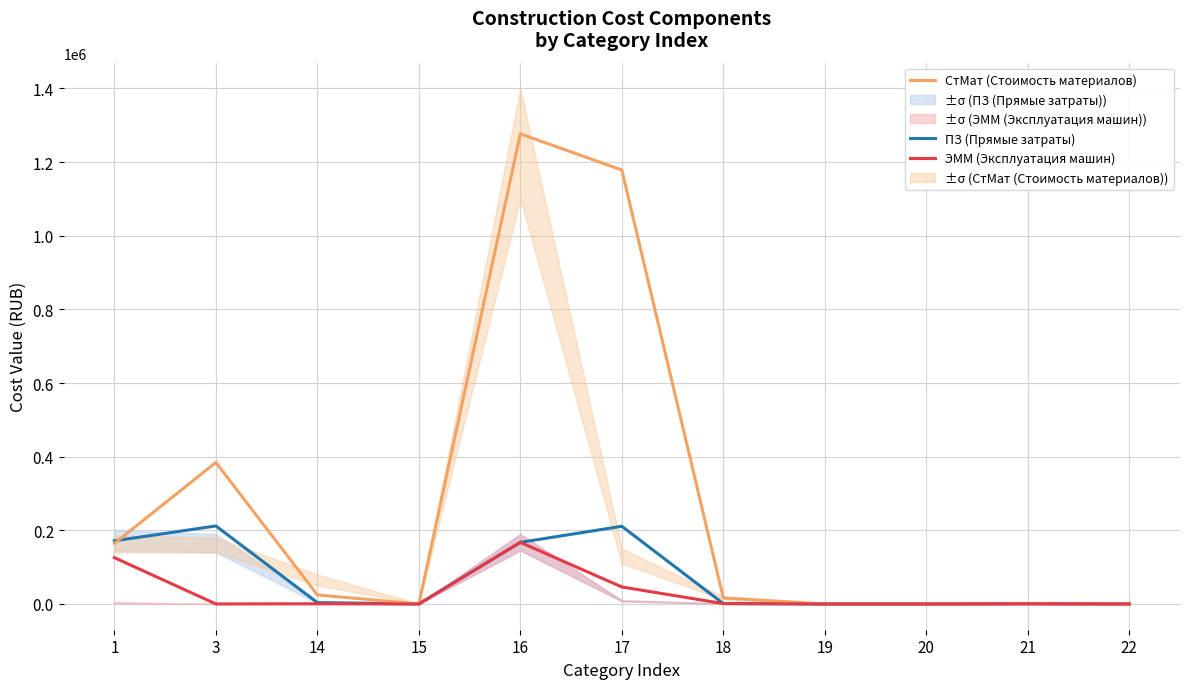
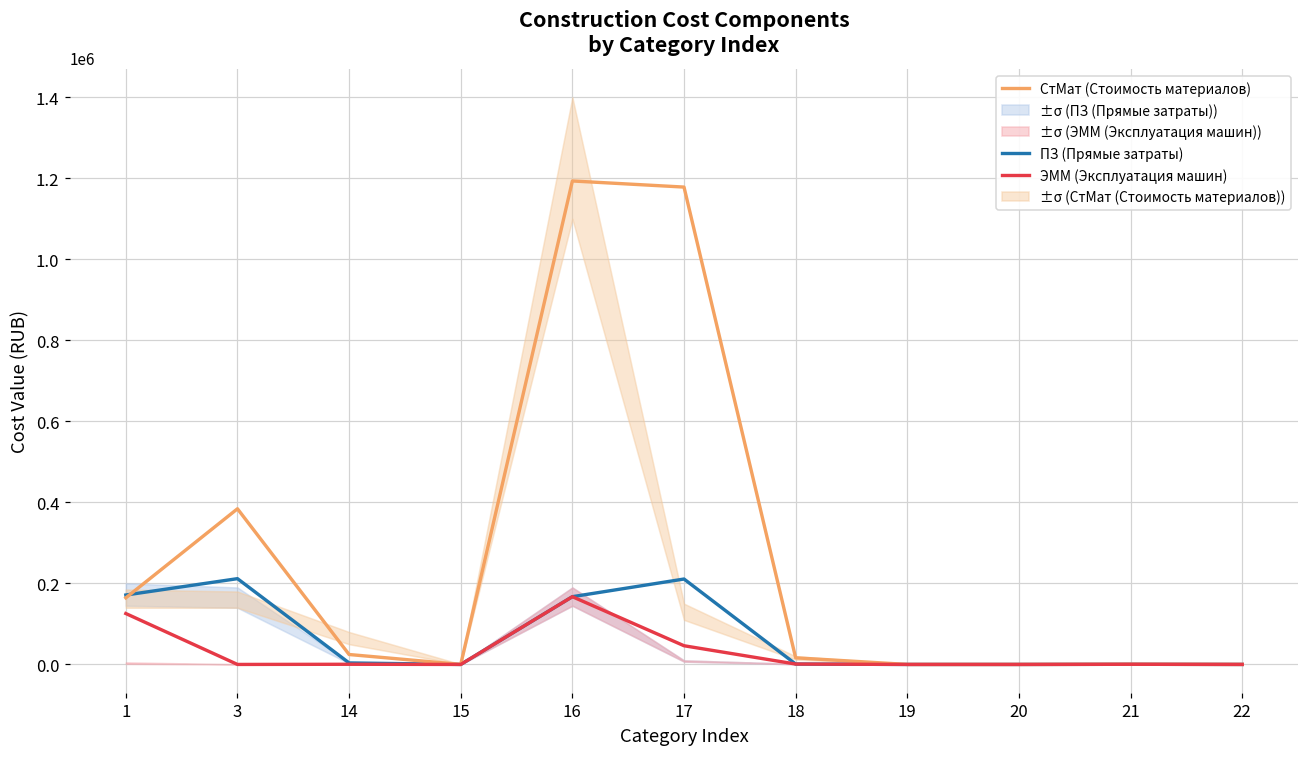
  {
    "ПЗ (Прямые затраты)": {
      "1": 170000,
      "3": 210000,
      "17": 210000
    },
    "СтМат (Стоимость материалов)": {
      "1": 160000,
      "3": 380000,
      "14": 20000,
-     "16": 1280000,
+     "16": 1190000,
      "17": 1180000
    },
    "ЭММ (Эксплуатация машин)": {
      "1": 130000,
      "17": 50000
    }
  }
